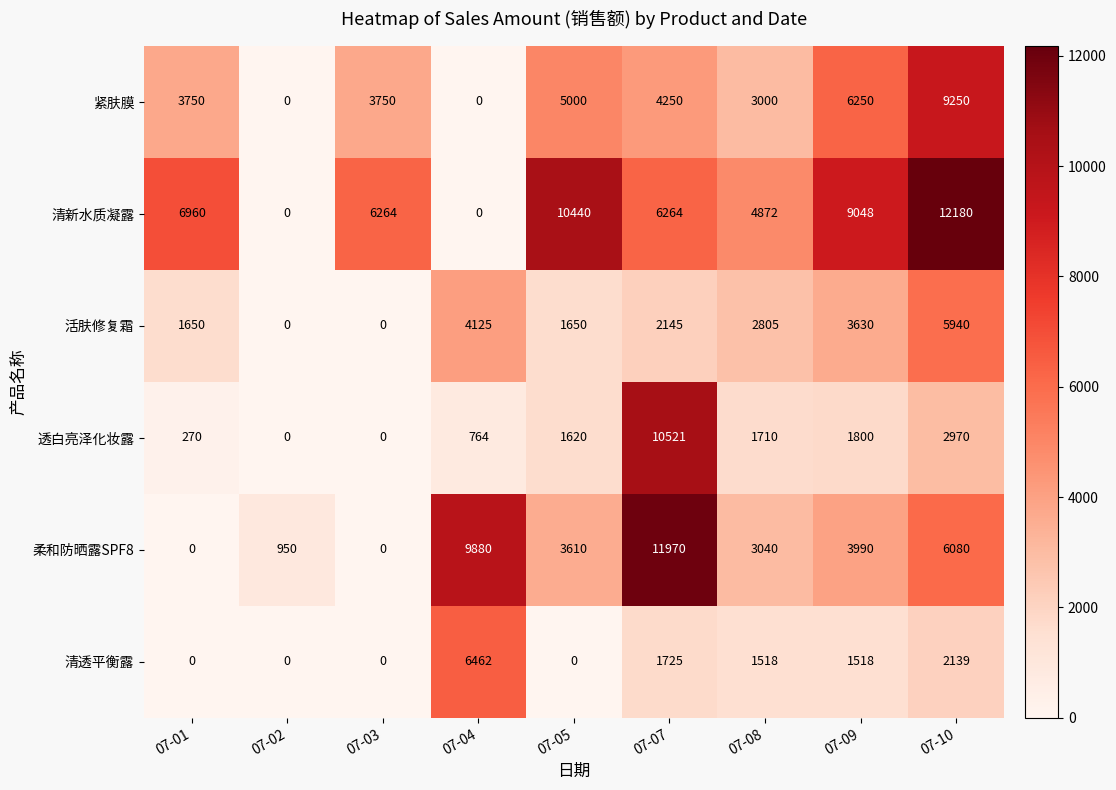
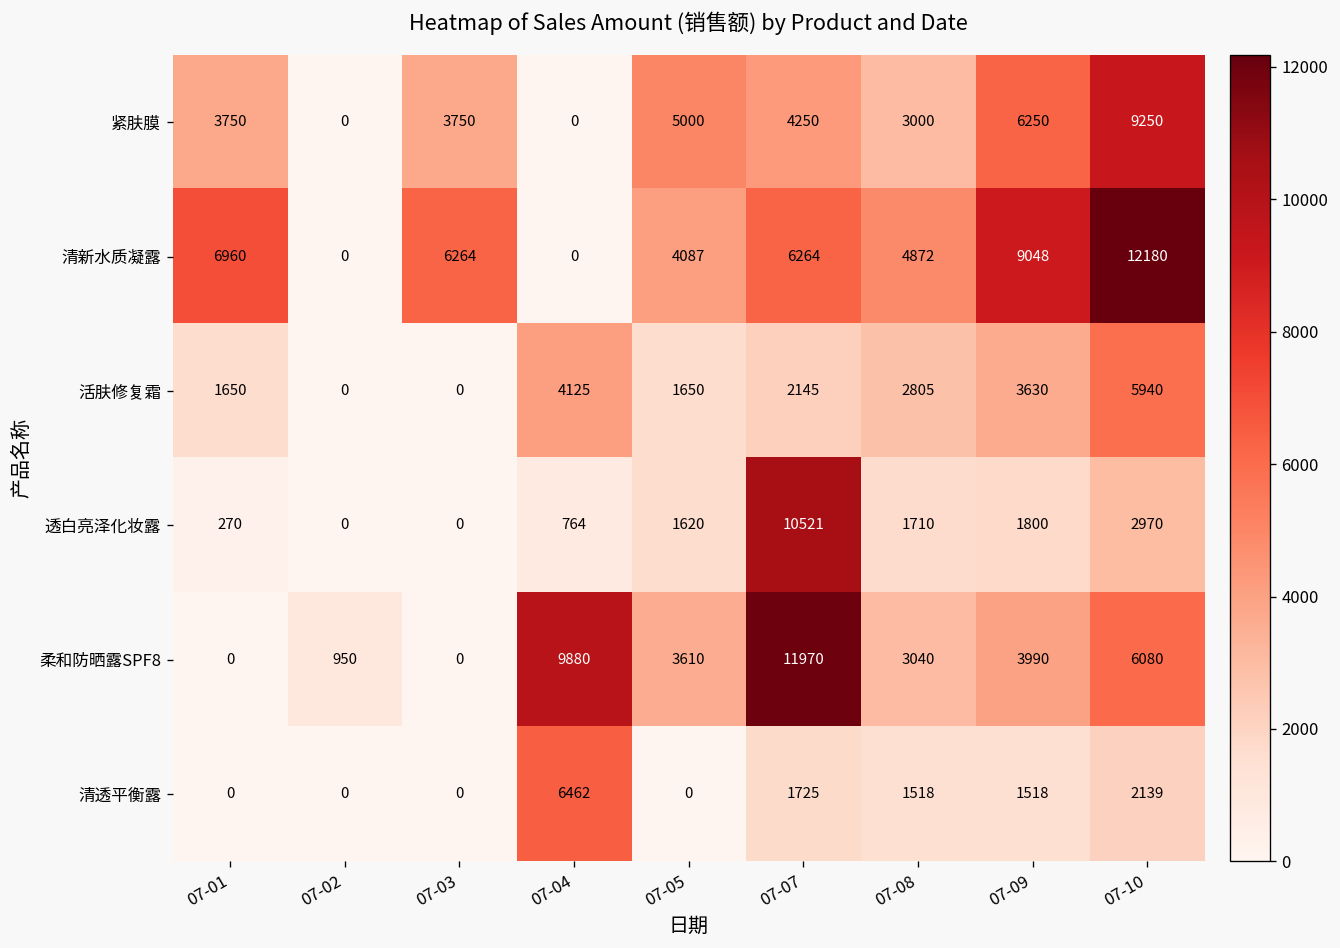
  {
    "紧肤膜": {
      "07-01": 3750,
      "07-02": 0,
      "07-03": 3750,
      "07-04": 0,
      "07-05": 5000,
      "07-07": 4250,
      "07-08": 3000,
      "07-09": 6250,
      "07-10": 9250
    },
    "清新水质凝露": {
      "07-01": 6960,
      "07-02": 0,
      "07-03": 6264,
      "07-04": 0,
-     "07-05": 10440,
+     "07-05": 4087,
      "07-07": 6264,
      "07-08": 4872,
      "07-09": 9048,
      "07-10": 12180
    },
    "活肤修复霜": {
      "07-01": 1650,
      "07-02": 0,
      "07-03": 0,
      "07-04": 4125,
      "07-05": 1650,
      "07-07": 2145,
      "07-08": 2805,
      "07-09": 3630,
      "07-10": 5940
    },
    "透白亮泽化妆露": {
      "07-01": 270,
      "07-02": 0,
      "07-03": 0,
      "07-04": 764,
      "07-05": 1620,
      "07-07": 10521,
      "07-08": 1710,
      "07-09": 1800,
      "07-10": 2970
    },
    "柔和防晒露SPF8": {
      "07-01": 0,
      "07-02": 950,
      "07-03": 0,
      "07-04": 9880,
      "07-05": 3610,
      "07-07": 11970,
      "07-08": 3040,
      "07-09": 3990,
      "07-10": 6080
    },
    "清透平衡露": {
      "07-01": 0,
      "07-02": 0,
      "07-03": 0,
      "07-04": 6462,
      "07-05": 0,
      "07-07": 1725,
      "07-08": 1518,
      "07-09": 1518,
      "07-10": 2139
    }
  }
